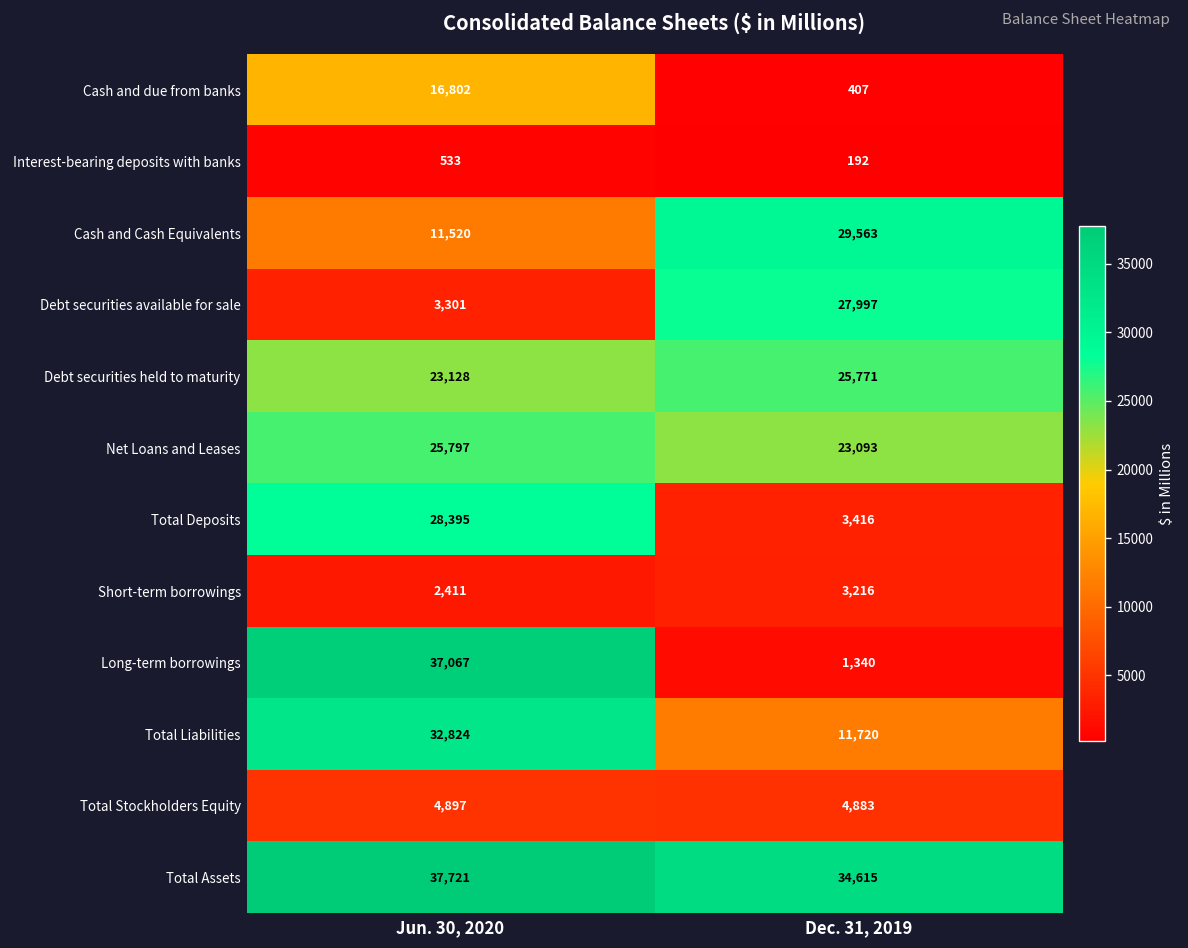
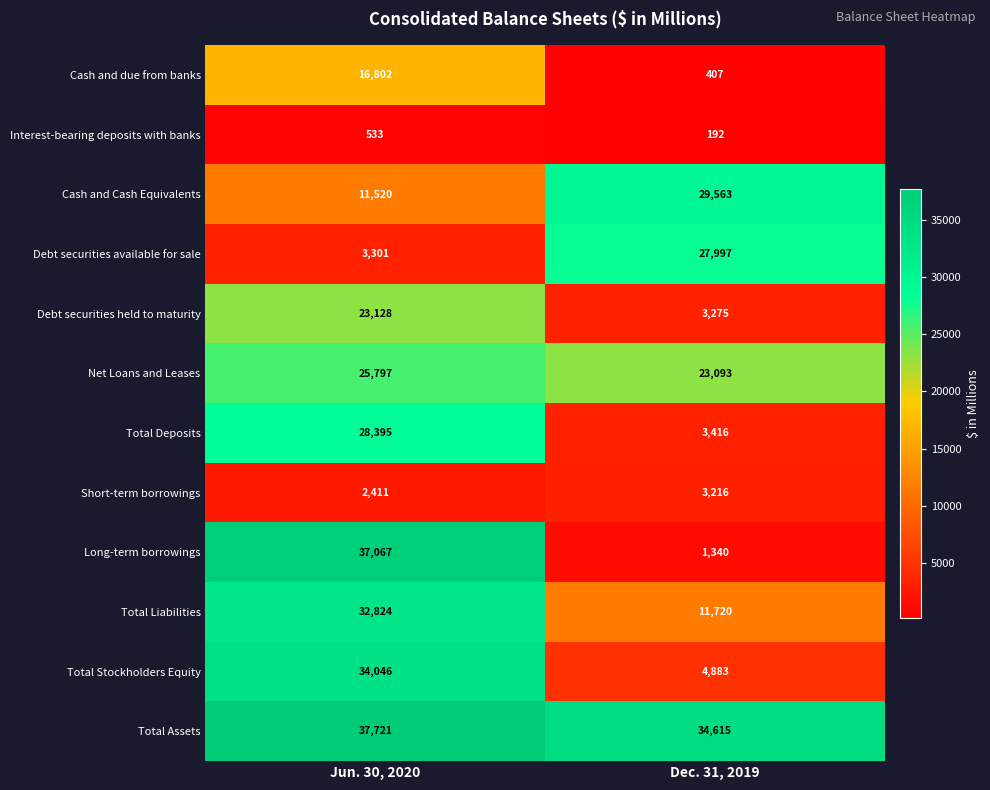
  {
    "Cash and due from banks": {
      "Jun. 30, 2020": "16,802",
      "Dec. 31, 2019": "407"
    },
    "Interest-bearing deposits with banks": {
      "Jun. 30, 2020": "533",
      "Dec. 31, 2019": "192"
    },
    "Cash and Cash Equivalents": {
      "Jun. 30, 2020": "11,520",
      "Dec. 31, 2019": "29,563"
    },
    "Debt securities available for sale": {
      "Jun. 30, 2020": "3,301",
      "Dec. 31, 2019": "27,997"
    },
    "Debt securities held to maturity": {
      "Jun. 30, 2020": "23,128",
-     "Dec. 31, 2019": "25,771"
+     "Dec. 31, 2019": "3,275"
    },
    "Net Loans and Leases": {
      "Jun. 30, 2020": "25,797",
      "Dec. 31, 2019": "23,093"
    },
    "Total Deposits": {
      "Jun. 30, 2020": "28,395",
      "Dec. 31, 2019": "3,416"
    },
    "Short-term borrowings": {
      "Jun. 30, 2020": "2,411",
      "Dec. 31, 2019": "3,216"
    },
    "Long-term borrowings": {
      "Jun. 30, 2020": "37,067",
      "Dec. 31, 2019": "1,340"
    },
    "Total Liabilities": {
      "Jun. 30, 2020": "32,824",
      "Dec. 31, 2019": "11,720"
    },
    "Total Stockholders Equity": {
-     "Jun. 30, 2020": "4,897",
+     "Jun. 30, 2020": "34,046",
      "Dec. 31, 2019": "4,883"
    },
    "Total Assets": {
      "Jun. 30, 2020": "37,721",
      "Dec. 31, 2019": "34,615"
    }
  }
